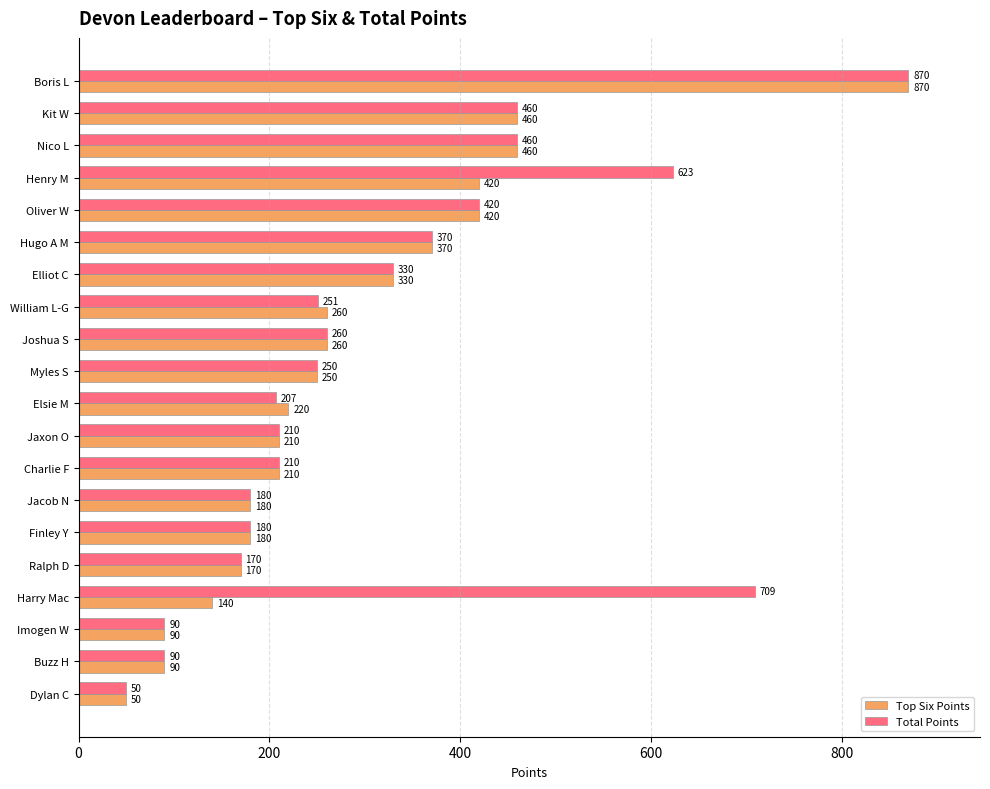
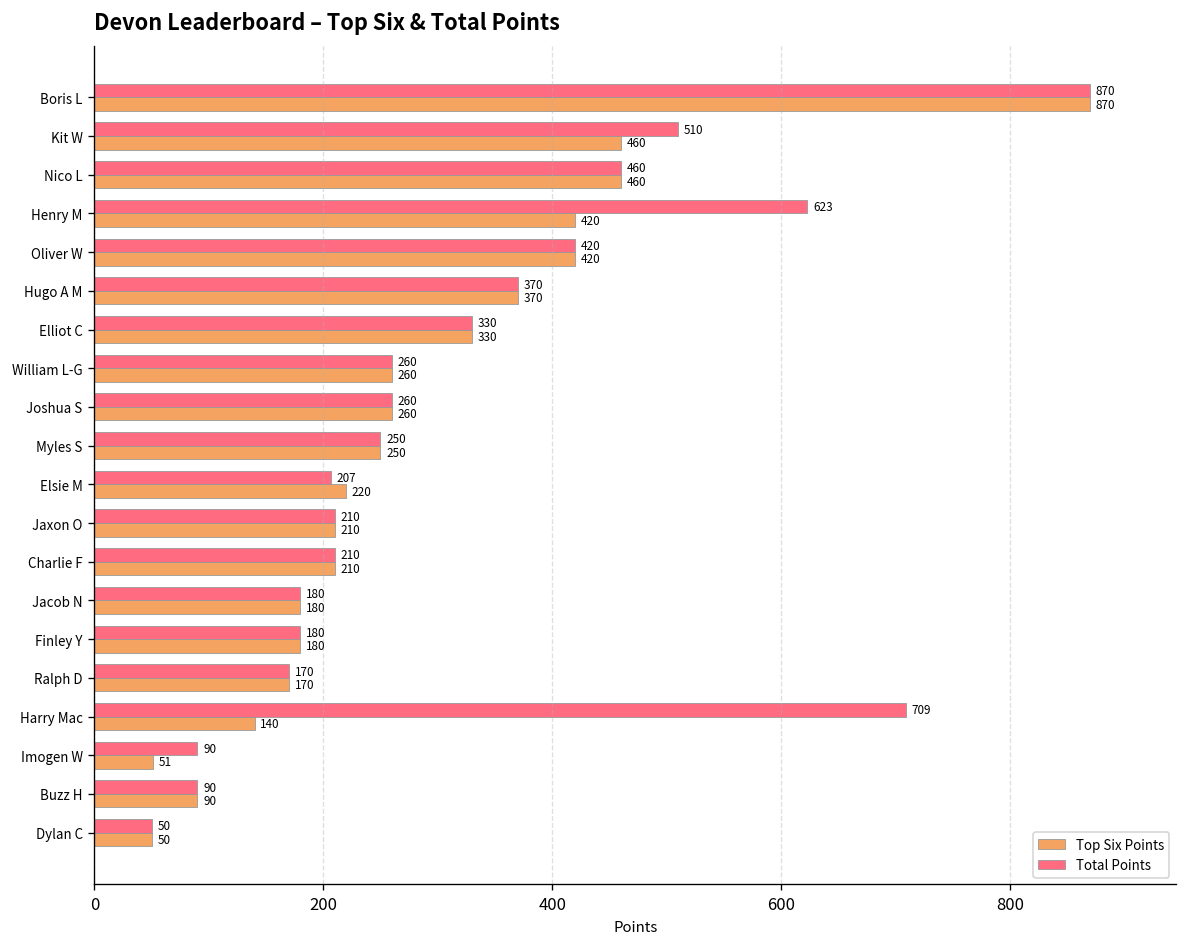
  {
    "Top Six Points": {
      "Boris L": 870,
      "Kit W": 460,
      "Nico L": 460,
      "Henry M": 420,
      "Oliver W": 420,
      "Hugo A M": 370,
      "Elliot C": 330,
      "William L-G": 260,
      "Joshua S": 260,
      "Myles S": 250,
      "Elsie M": 220,
      "Jaxon O": 210,
      "Charlie F": 210,
      "Jacob N": 180,
      "Finley Y": 180,
      "Ralph D": 170,
      "Harry Mac": 140,
-     "Imogen W": 90,
+     "Imogen W": 51,
      "Buzz H": 90,
      "Dylan C": 50
    },
    "Total Points": {
      "Boris L": 870,
-     "Kit W": 460,
+     "Kit W": 510,
      "Nico L": 460,
      "Henry M": 623,
      "Oliver W": 420,
      "Hugo A M": 370,
      "Elliot C": 330,
-     "William L-G": 251,
+     "William L-G": 260,
      "Joshua S": 260,
      "Myles S": 250,
      "Elsie M": 207,
      "Jaxon O": 210,
      "Charlie F": 210,
      "Jacob N": 180,
      "Finley Y": 180,
      "Ralph D": 170,
      "Harry Mac": 709,
      "Imogen W": 90,
      "Buzz H": 90,
      "Dylan C": 50
    }
  }
